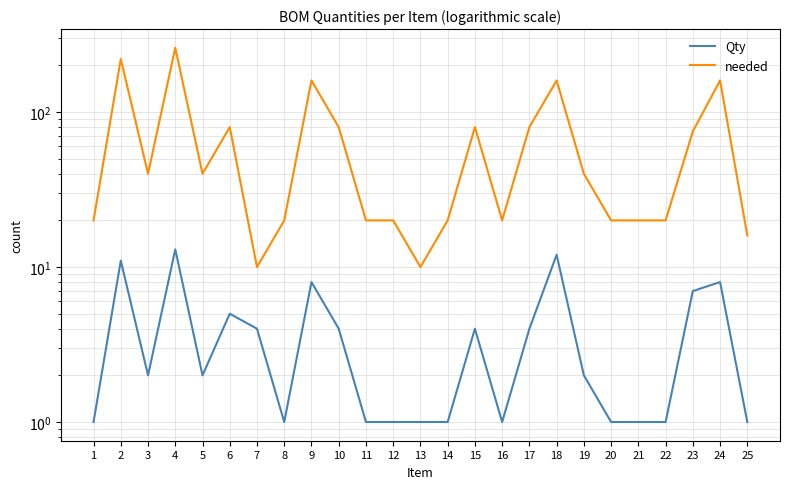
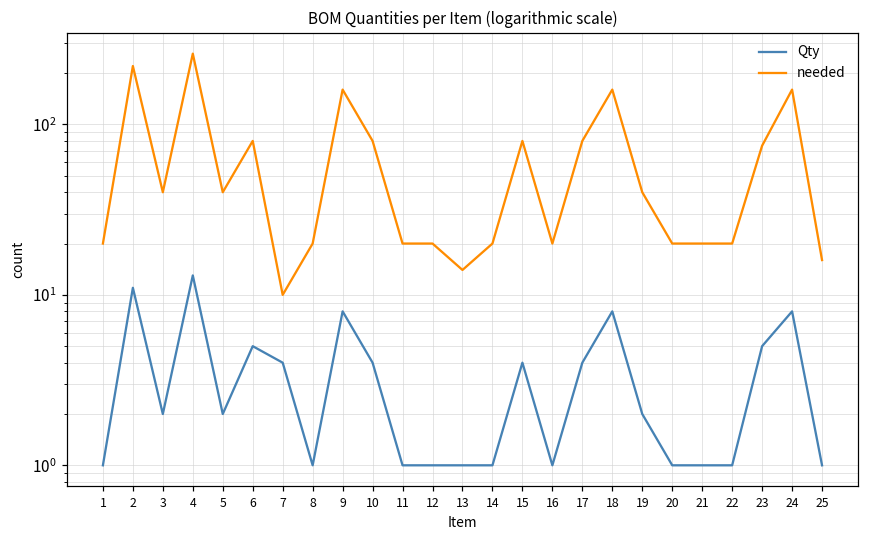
  {
    "Qty": {
      "1": 1,
      "2": 11,
      "3": 2,
      "4": 13,
      "5": 2,
      "6": 5,
      "7": 4,
      "8": 1,
      "9": 8,
      "10": 4,
      "11": 1,
      "12": 1,
      "13": 1,
      "14": 1,
      "15": 4,
      "16": 1,
      "17": 4,
-     "18": 12,
+     "18": 8,
      "19": 2,
      "20": 1,
      "21": 1,
      "22": 1,
-     "23": 7,
+     "23": 5,
      "24": 8,
      "25": 1
    },
    "needed": {
      "1": 20,
      "2": 220,
      "3": 40,
      "4": 260,
      "5": 40,
      "6": 80,
      "7": 10,
      "8": 20,
      "9": 160,
      "10": 80,
      "11": 20,
      "12": 20,
-     "13": 10,
+     "13": 14,
      "14": 20,
      "15": 80,
      "16": 20,
      "17": 80,
      "18": 160,
      "19": 40,
      "20": 20,
      "21": 20,
      "22": 20,
      "23": 80,
      "24": 160,
      "25": 16
    }
  }
